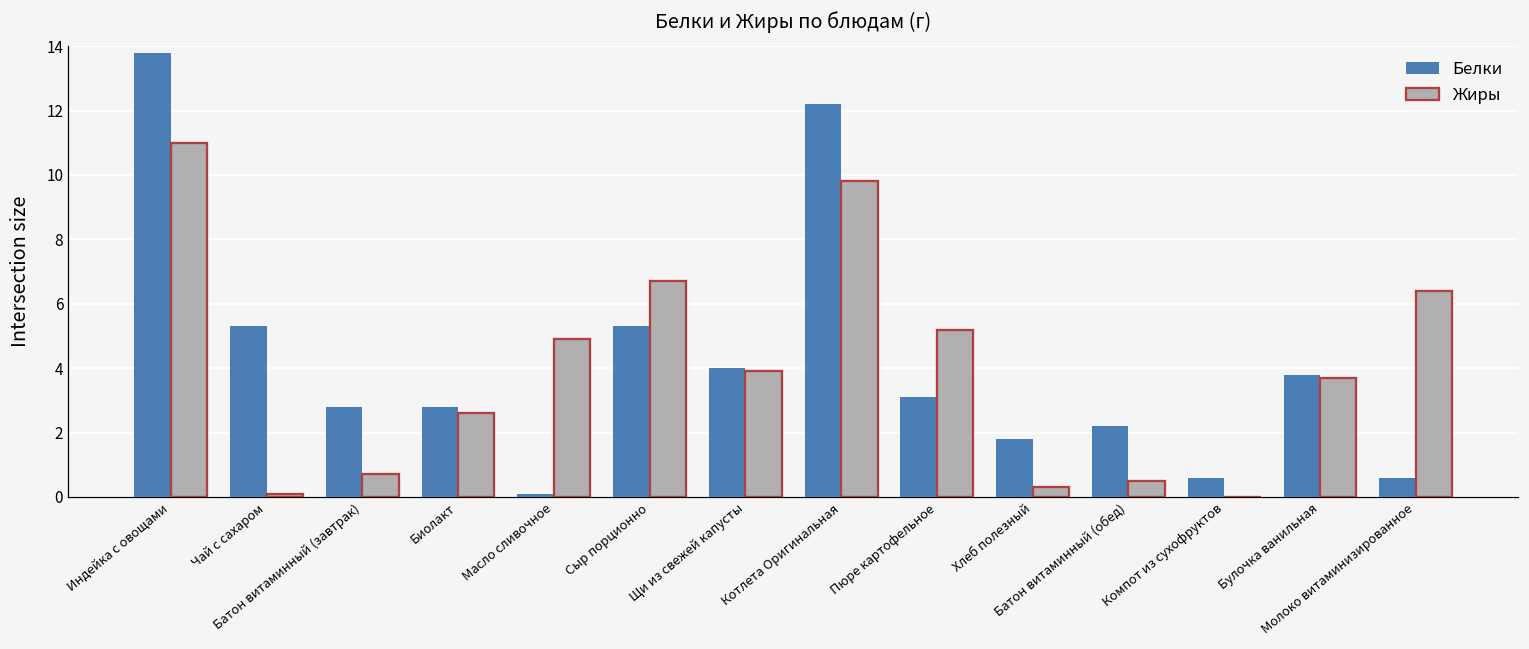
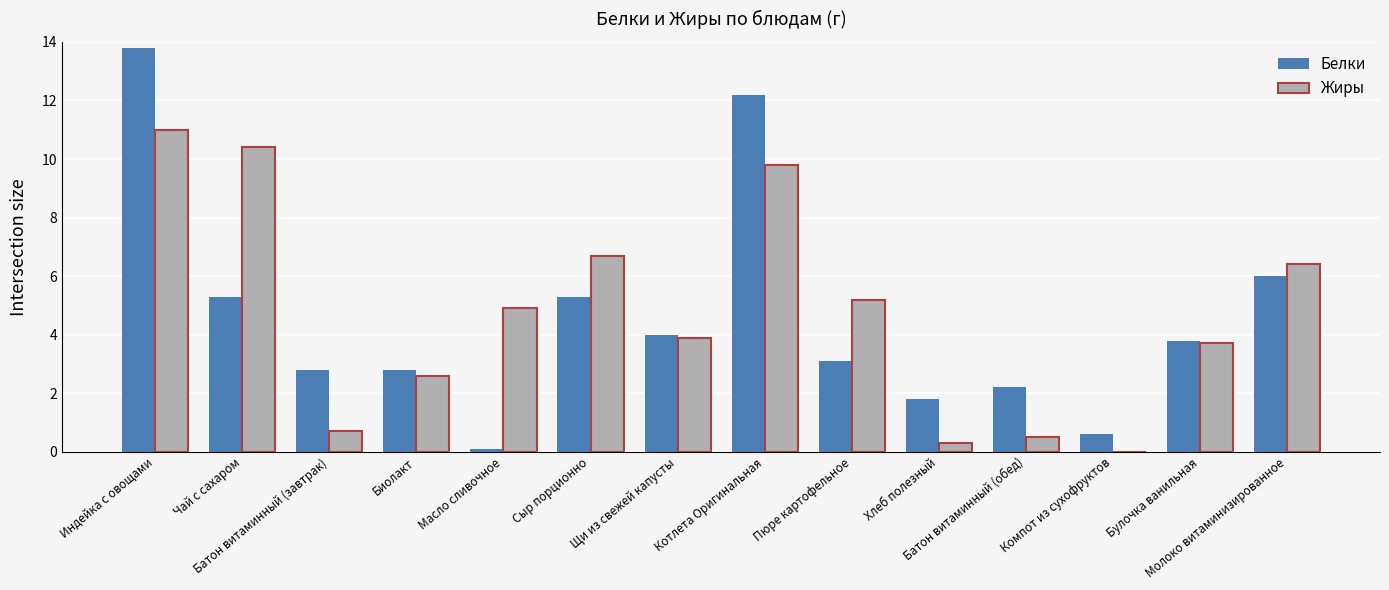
  {
    "Белки": {
      "Индейка с овощами": 13.8,
      "Чай с сахаром": 5.3,
      "Батон витаминный (завтрак)": 2.8,
      "Биолакт": 2.8,
      "Масло сливочное": 0.1,
      "Сыр порционно": 5.3,
      "Щи из свежей капусты": 4.0,
      "Котлета Оригинальная": 12.2,
      "Пюре картофельное": 3.1,
      "Хлеб полезный": 1.8,
      "Батон витаминный (обед)": 2.2,
      "Компот из сухофруктов": 0.6,
      "Булочка ванильная": 3.8,
-     "Молоко витаминизированное": 0.6
+     "Молоко витаминизированное": 6.0
    },
    "Жиры": {
      "Индейка с овощами": 11.0,
-     "Чай с сахаром": 0.1,
+     "Чай с сахаром": 10.4,
      "Батон витаминный (завтрак)": 0.7,
      "Биолакт": 2.6,
      "Масло сливочное": 4.9,
      "Сыр порционно": 6.7,
      "Щи из свежей капусты": 3.9,
      "Котлета Оригинальная": 9.8,
      "Пюре картофельное": 5.2,
      "Хлеб полезный": 0.3,
      "Батон витаминный (обед)": 0.5,
      "Компот из сухофруктов": 0.0,
      "Булочка ванильная": 3.7,
      "Молоко витаминизированное": 6.4
    }
  }
